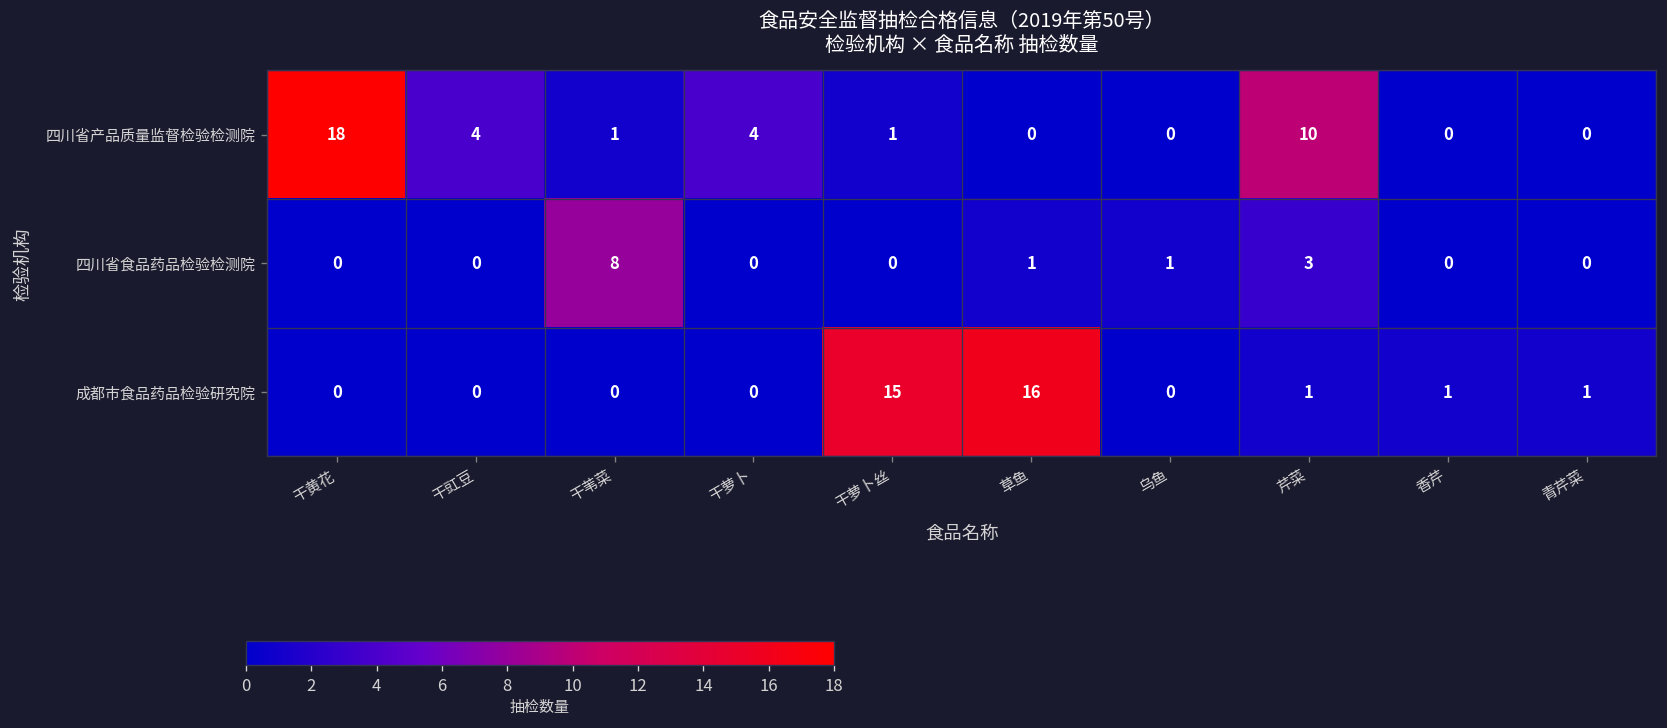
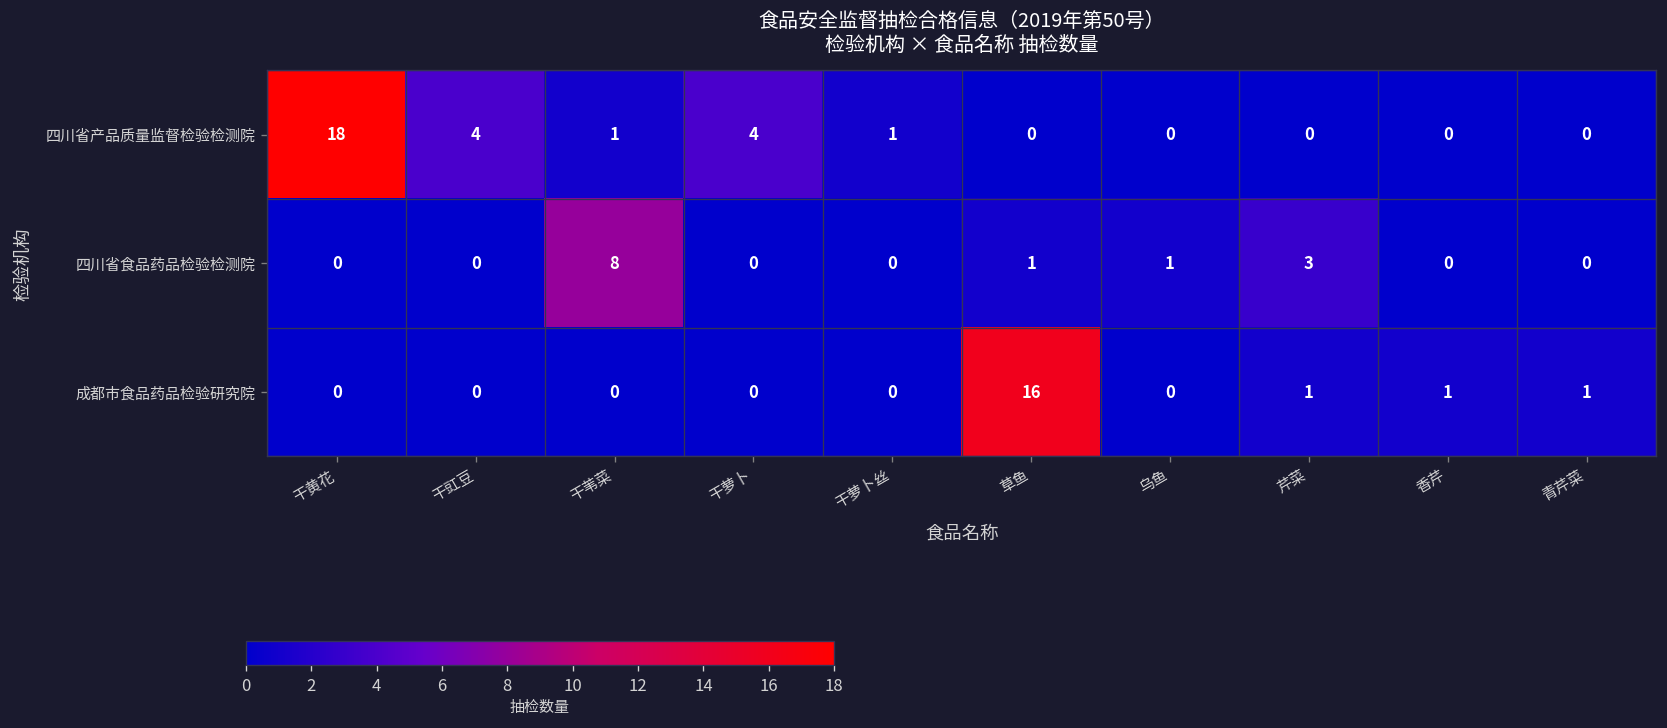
  {
    "四川省产品质量监督检验检测院": {
      "干黄花": 18,
      "干豇豆": 4,
      "干苇菜": 1,
      "干萝卜": 4,
      "干萝卜丝": 1,
      "草鱼": 0,
      "乌鱼": 0,
-     "芹菜": 10,
+     "芹菜": 0,
      "香芹": 0,
      "青芹菜": 0
    },
    "四川省食品药品检验检测院": {
      "干黄花": 0,
      "干豇豆": 0,
      "干苇菜": 8,
      "干萝卜": 0,
      "干萝卜丝": 0,
      "草鱼": 1,
      "乌鱼": 1,
      "芹菜": 3,
      "香芹": 0,
      "青芹菜": 0
    },
    "成都市食品药品检验研究院": {
      "干黄花": 0,
      "干豇豆": 0,
      "干苇菜": 0,
      "干萝卜": 0,
-     "干萝卜丝": 15,
+     "干萝卜丝": 0,
      "草鱼": 16,
      "乌鱼": 0,
      "芹菜": 1,
      "香芹": 1,
      "青芹菜": 1
    }
  }
